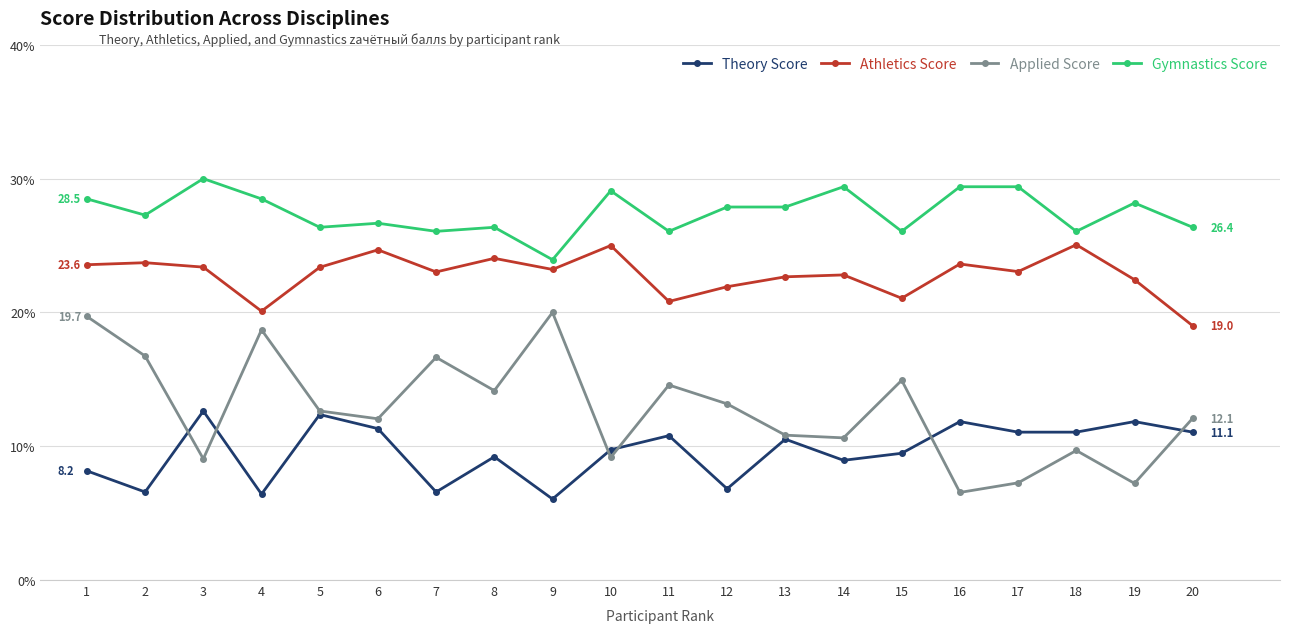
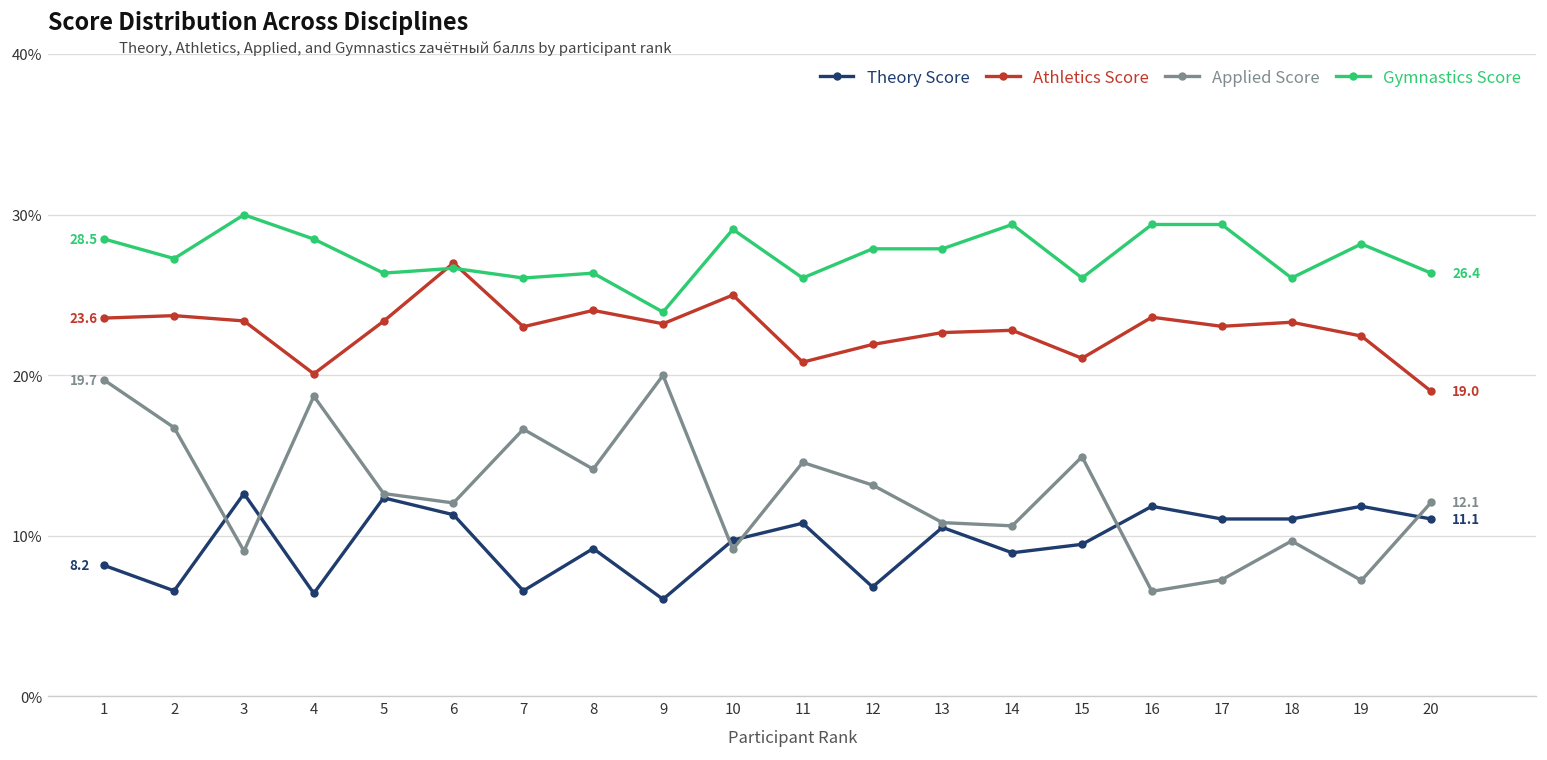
  {
    "Theory Score": {
      "1": "8.2",
      "20": "11.1"
    },
    "Athletics Score": {
      "2": "23.7%",
      "3": "23.4%",
      "4": "20.1%",
      "5": "23.4%",
-     "6": "24.7%",
+     "6": "27.0%",
      "7": "23.0%",
      "8": "24.0%",
      "9": "23.2%",
      "10": "25.0%",
      "11": "20.8%",
      "12": "21.9%",
      "13": "22.7%",
      "14": "22.8%",
      "15": "21.1%",
      "16": "23.6%",
      "17": "23.1%",
-     "18": "25.1%",
+     "18": "23.3%",
      "19": "22.4%"
    },
    "Applied Score": {
      "1": "19.7",
      "20": "12.1"
    },
    "Gymnastics Score": {
      "1": "28.5",
      "20": "26.4"
    }
  }
